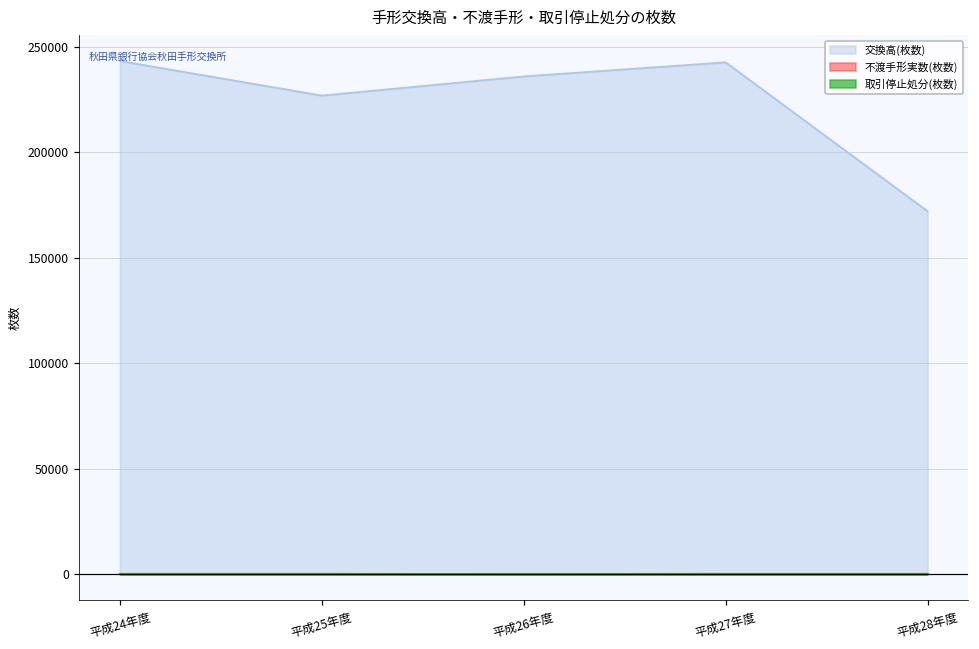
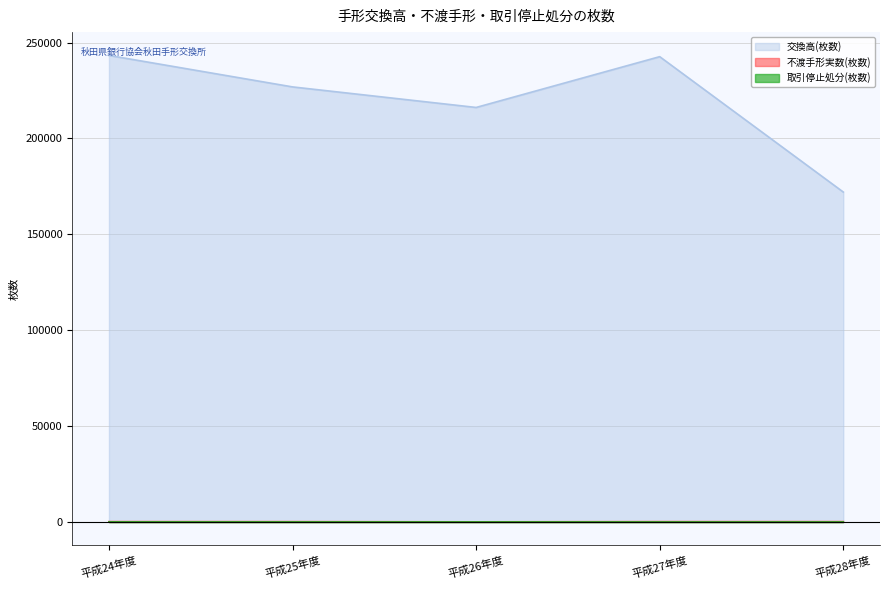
  {
    "交換高(枚数)": {
      "平成24年度": 243000,
      "平成25年度": 227000,
-     "平成26年度": 236000,
+     "平成26年度": 216000,
      "平成27年度": 243000,
      "平成28年度": 172000
    },
    "取引停止処分(枚数)": {
      "平成24年度": 0,
      "平成25年度": 0,
      "平成26年度": 0,
      "平成27年度": 0,
      "平成28年度": 0
    }
  }
